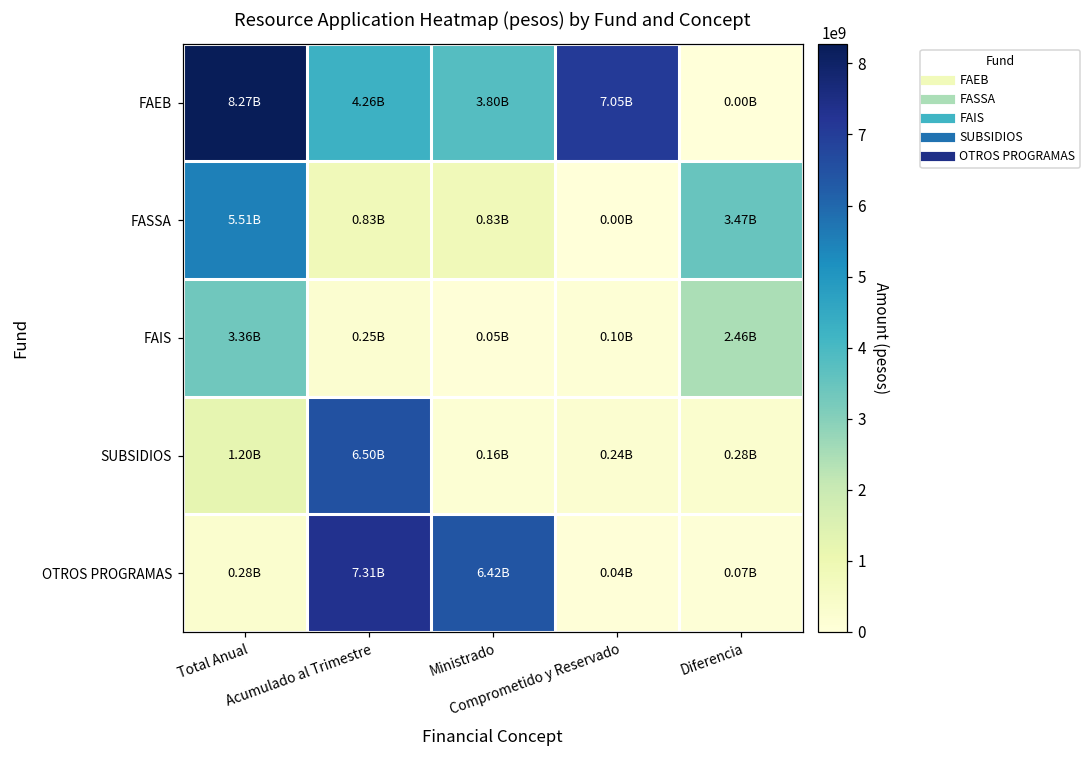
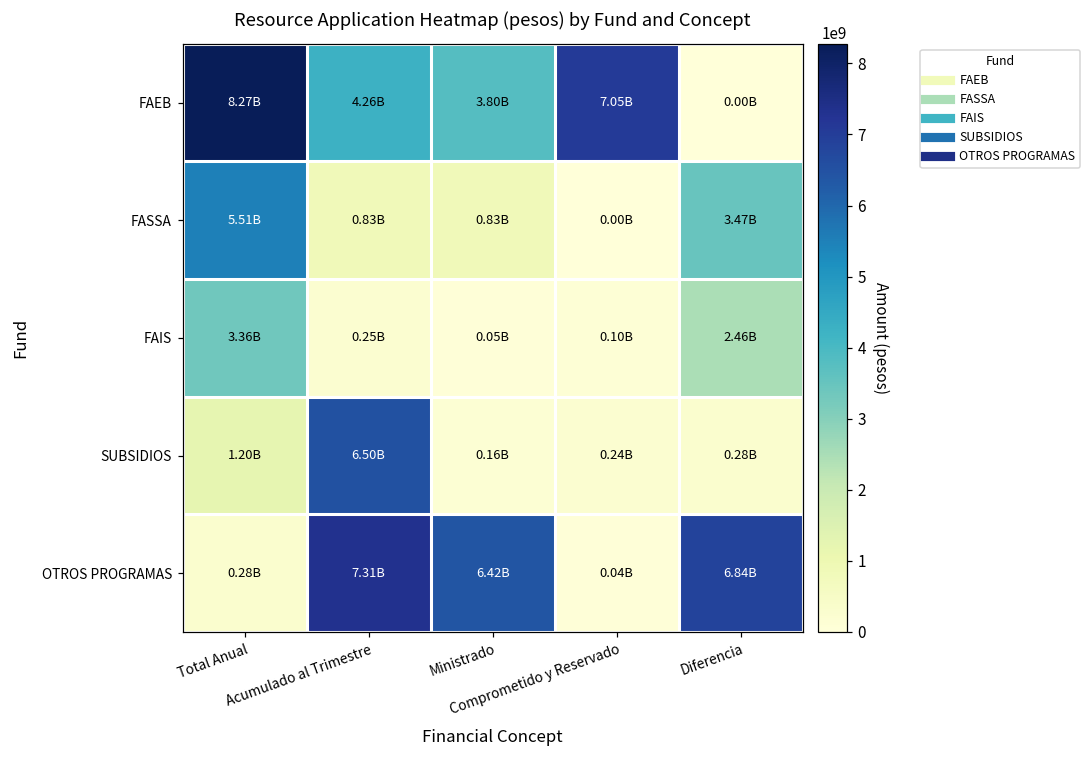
  {
    "FAEB": {
      "Total Anual": "8.27B",
      "Acumulado al Trimestre": "4.26B",
      "Ministrado": "3.80B",
      "Comprometido y Reservado": "7.05B",
      "Diferencia": "0.00B"
    },
    "FASSA": {
      "Total Anual": "5.51B",
      "Acumulado al Trimestre": "0.83B",
      "Ministrado": "0.83B",
      "Comprometido y Reservado": "0.00B",
      "Diferencia": "3.47B"
    },
    "FAIS": {
      "Total Anual": "3.36B",
      "Acumulado al Trimestre": "0.25B",
      "Ministrado": "0.05B",
      "Comprometido y Reservado": "0.10B",
      "Diferencia": "2.46B"
    },
    "SUBSIDIOS": {
      "Total Anual": "1.20B",
      "Acumulado al Trimestre": "6.50B",
      "Ministrado": "0.16B",
      "Comprometido y Reservado": "0.24B",
      "Diferencia": "0.28B"
    },
    "OTROS PROGRAMAS": {
      "Total Anual": "0.28B",
      "Acumulado al Trimestre": "7.31B",
      "Ministrado": "6.42B",
      "Comprometido y Reservado": "0.04B",
-     "Diferencia": "0.07B"
+     "Diferencia": "6.84B"
    }
  }
